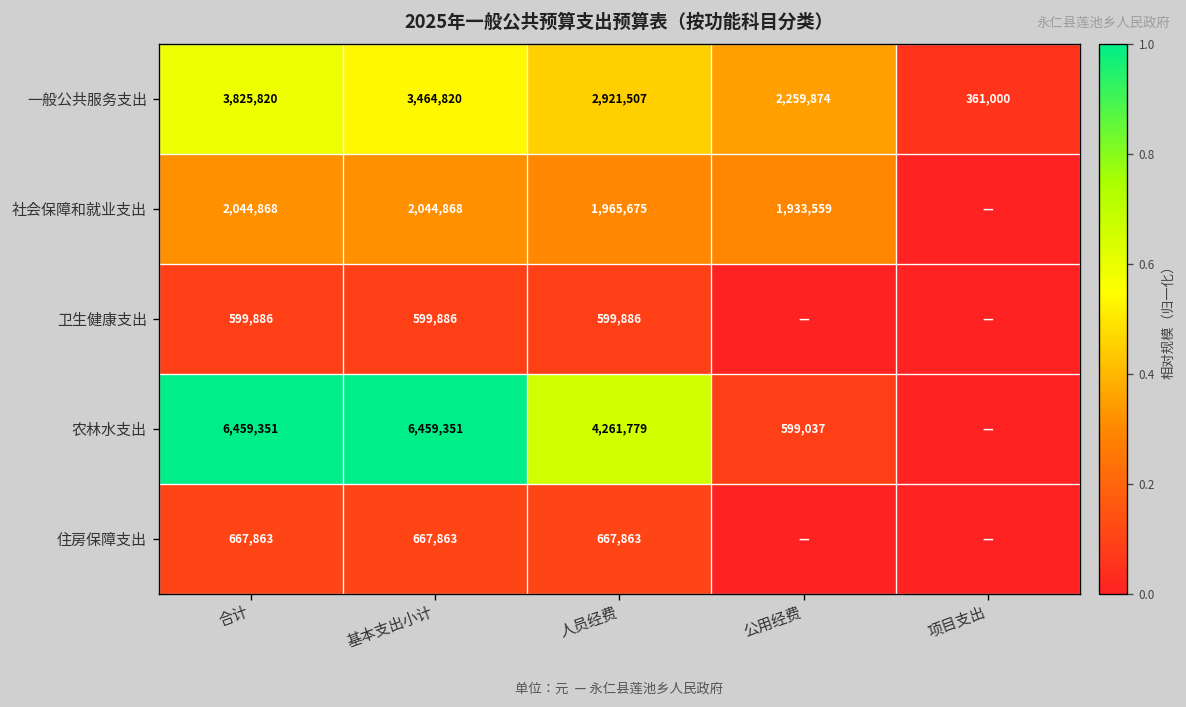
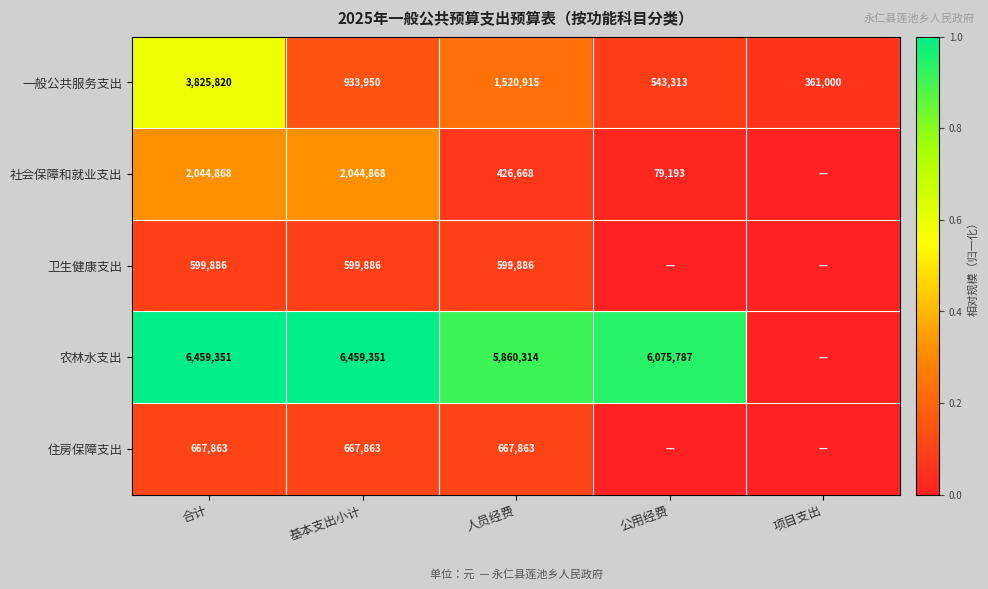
  {
    "一般公共服务支出": {
      "合计": "3,825,820",
-     "基本支出小计": "3,464,820",
-     "人员经费": "2,921,507",
-     "公用经费": "2,259,874",
+     "基本支出小计": "933,950",
+     "人员经费": "1,520,915",
+     "公用经费": "543,313",
      "项目支出": "361,000"
    },
    "社会保障和就业支出": {
      "合计": "2,044,868",
      "基本支出小计": "2,044,868",
-     "人员经费": "1,965,675",
-     "公用经费": "1,933,559"
+     "人员经费": "426,668",
+     "公用经费": "79,193"
    },
    "卫生健康支出": {
      "合计": "599,886",
      "基本支出小计": "599,886",
      "人员经费": "599,886"
    },
    "农林水支出": {
      "合计": "6,459,351",
      "基本支出小计": "6,459,351",
-     "人员经费": "4,261,779",
-     "公用经费": "599,037"
+     "人员经费": "5,860,314",
+     "公用经费": "6,075,787"
    },
    "住房保障支出": {
      "合计": "667,863",
      "基本支出小计": "667,863",
      "人员经费": "667,863"
    }
  }
